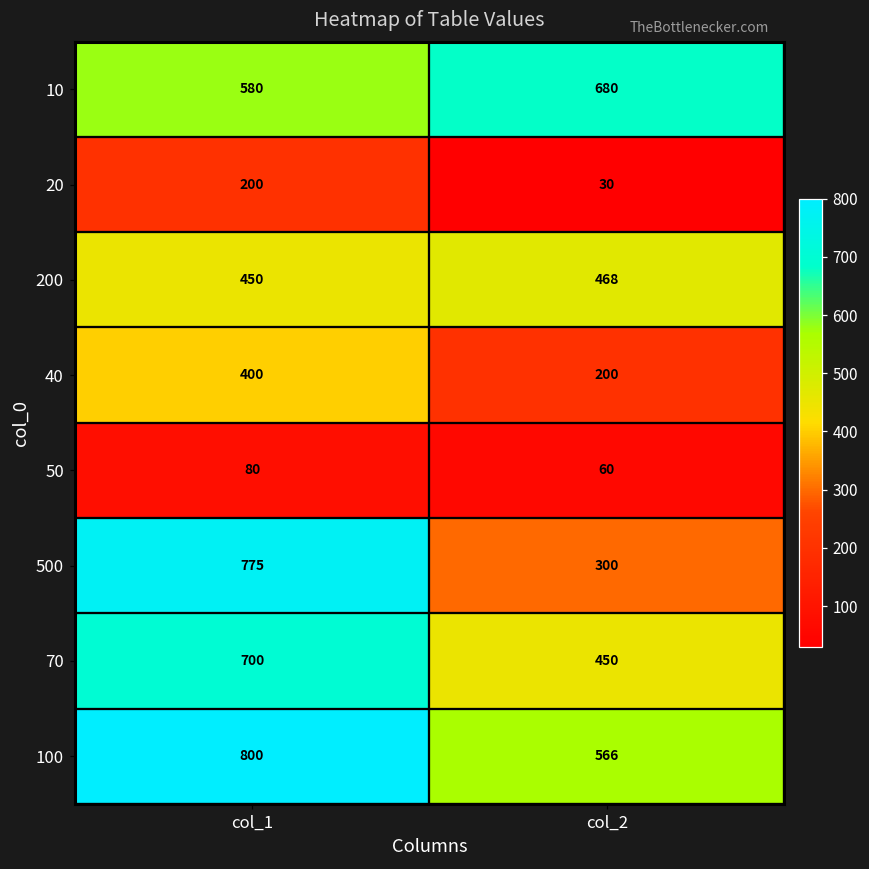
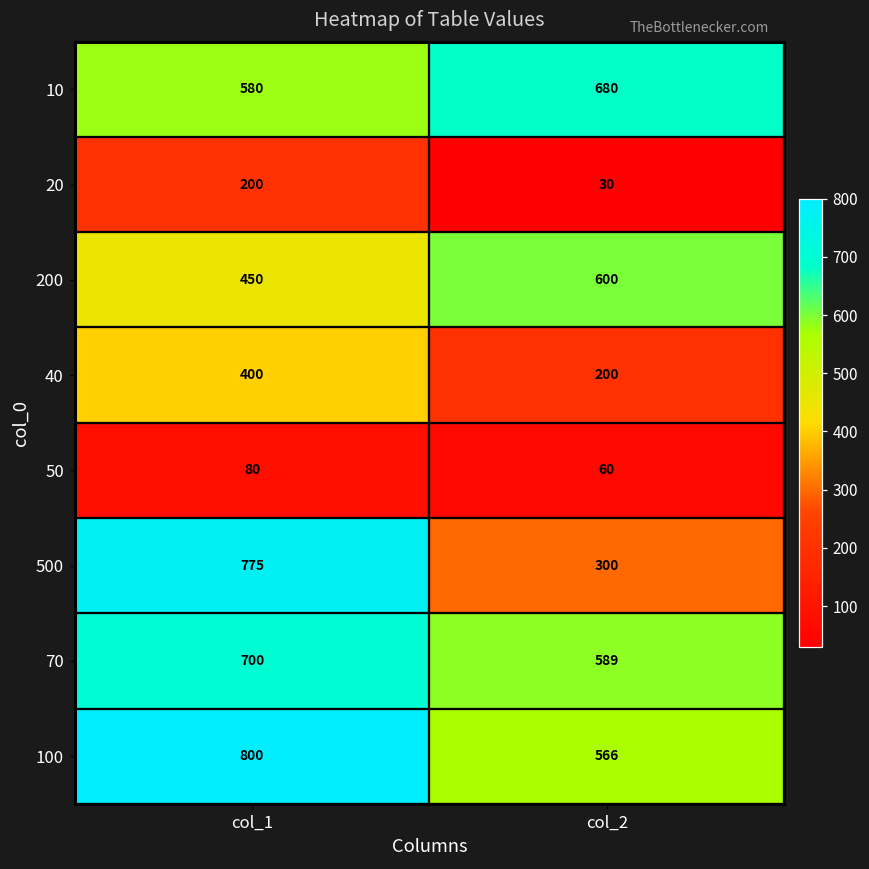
  {
    "10": {
      "col_1": 580,
      "col_2": 680
    },
    "20": {
      "col_1": 200,
      "col_2": 30
    },
    "200": {
      "col_1": 450,
-     "col_2": 468
+     "col_2": 600
    },
    "40": {
      "col_1": 400,
      "col_2": 200
    },
    "50": {
      "col_1": 80,
      "col_2": 60
    },
    "500": {
      "col_1": 775,
      "col_2": 300
    },
    "70": {
      "col_1": 700,
-     "col_2": 450
+     "col_2": 589
    },
    "100": {
      "col_1": 800,
      "col_2": 566
    }
  }
